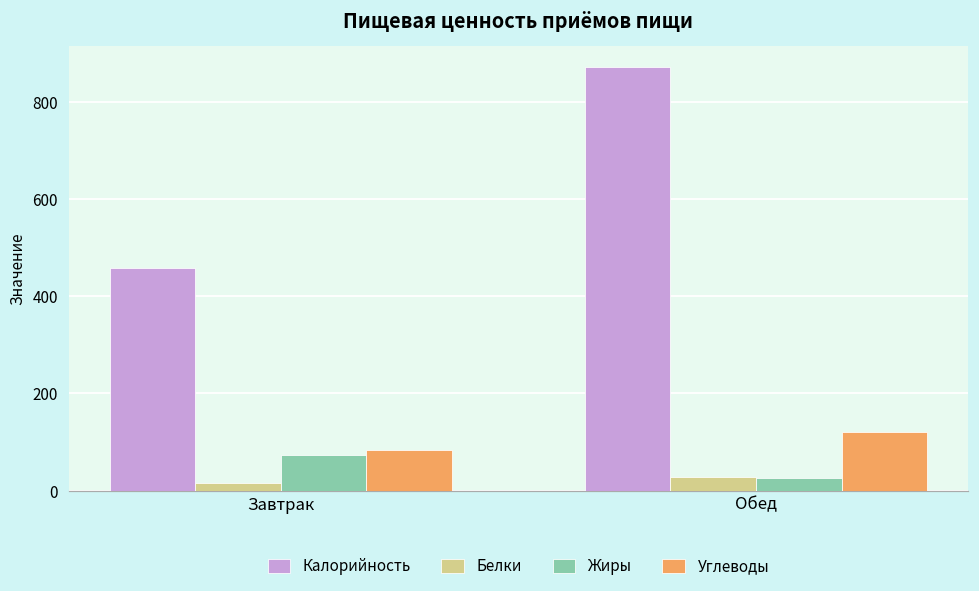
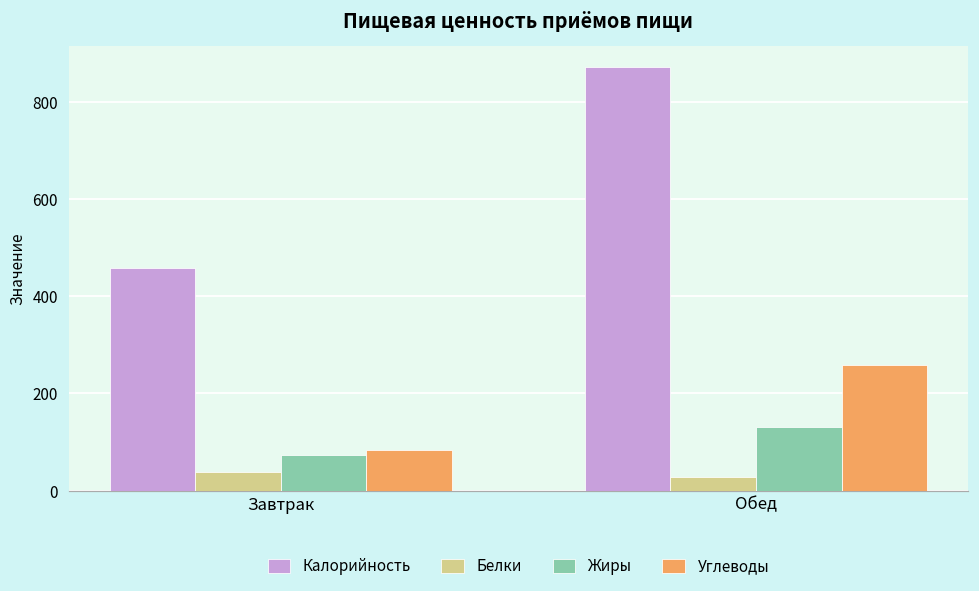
  {
    "Калорийность": {
      "Завтрак": 460,
      "Обед": 870
    },
    "Белки": {
-     "Завтрак": 20,
+     "Завтрак": 40,
      "Обед": 30
    },
    "Жиры": {
      "Завтрак": 70,
-     "Обед": 30
+     "Обед": 130
    },
    "Углеводы": {
      "Завтрак": 80,
-     "Обед": 120
+     "Обед": 260
    }
  }
